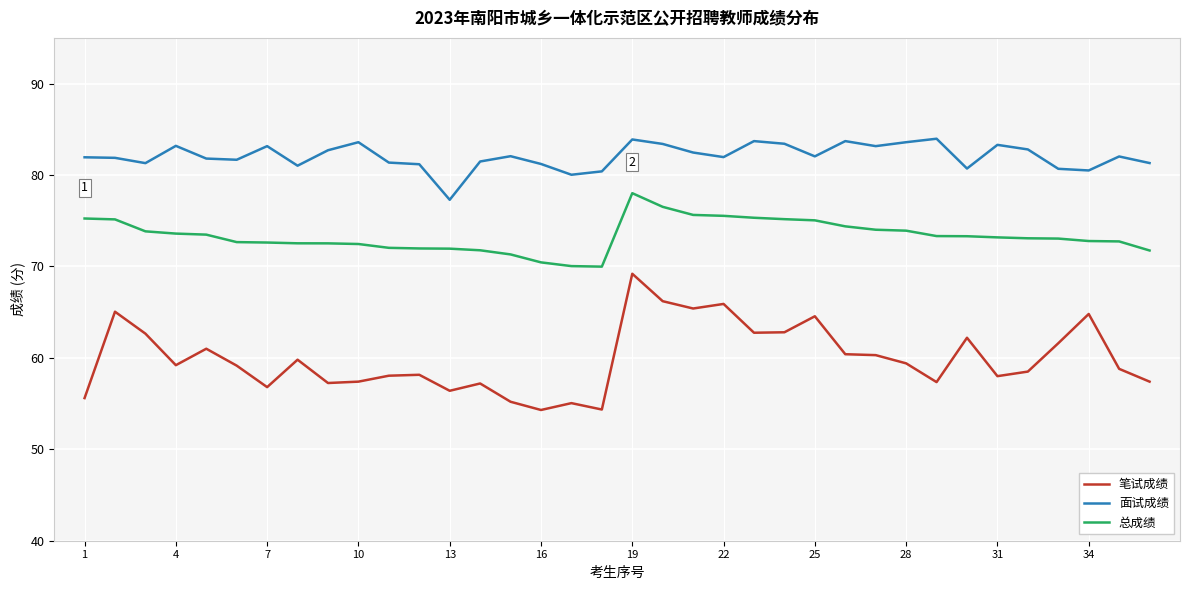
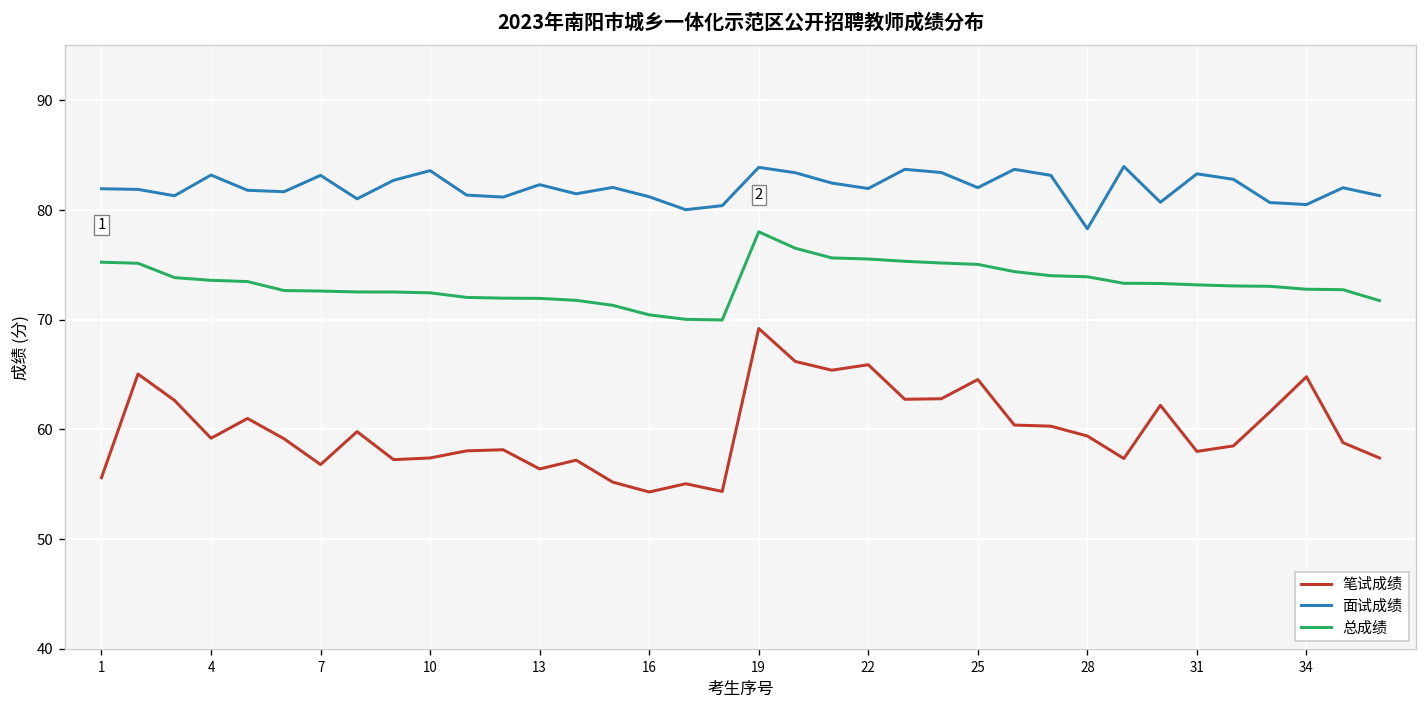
  {
    "笔试成绩": {
      "1": 56,
      "4": 59,
      "7": 57,
      "10": 57,
      "13": 56,
      "16": 54,
      "19": 69,
      "22": 66,
      "25": 65,
      "28": 59,
      "31": 58,
      "34": 65
    },
    "面试成绩": {
      "4": 83,
      "7": 83,
      "10": 84,
-     "13": 77,
+     "13": 82,
      "16": 81,
      "22": 82,
      "25": 82,
-     "28": 84,
+     "28": 78,
      "31": 83,
      "34": 81
    },
    "总成绩": {
      "1": 75,
      "4": 74,
      "7": 73,
      "10": 72,
      "13": 72,
      "16": 70,
      "19": 78,
      "22": 76,
      "25": 75,
      "28": 74,
      "31": 73,
      "34": 73
    }
  }
